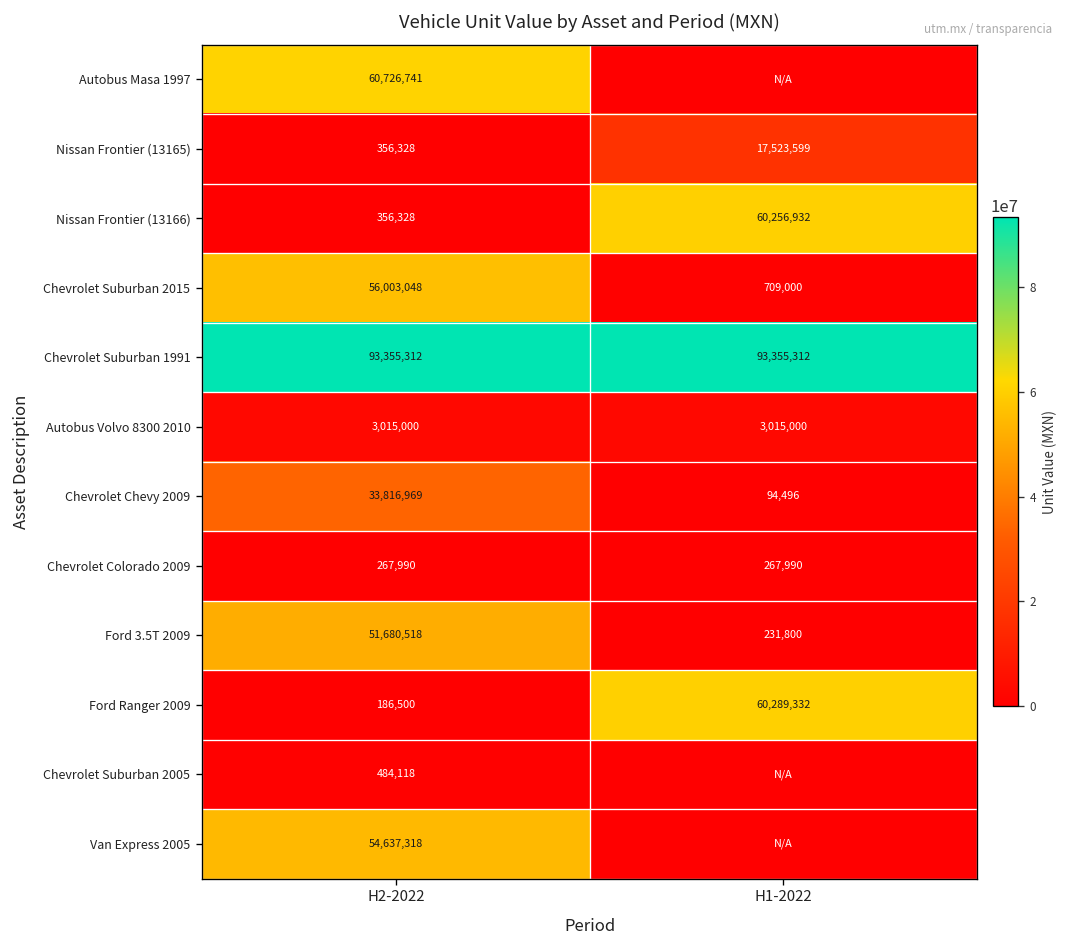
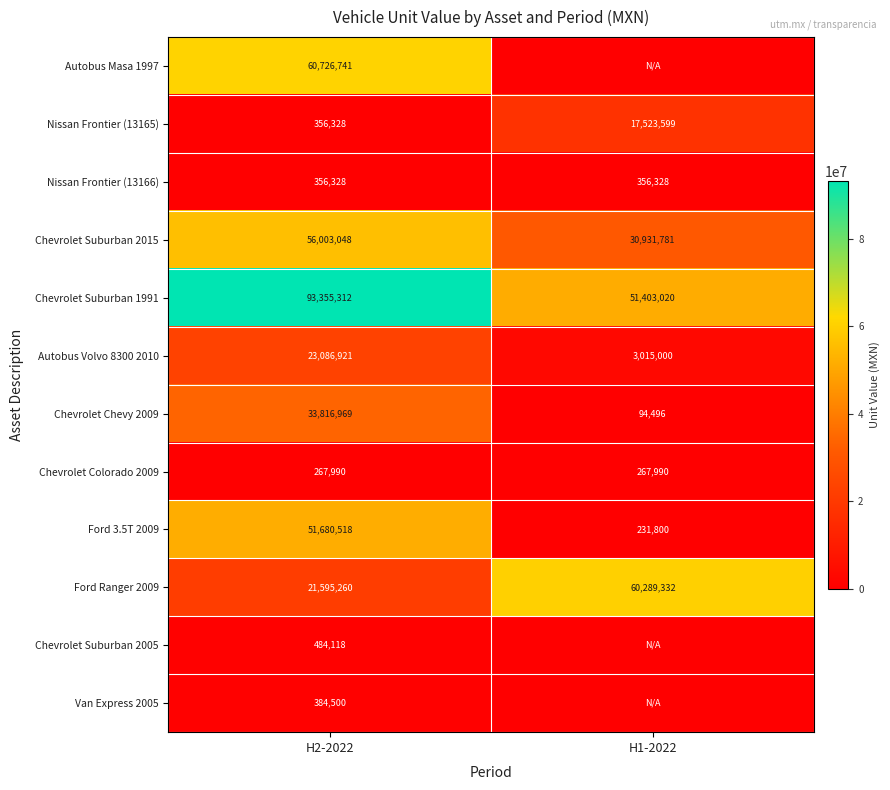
  {
    "Autobus Masa 1997": {
      "H2-2022": "60,726,741"
    },
    "Nissan Frontier (13165)": {
      "H2-2022": "356,328",
      "H1-2022": "17,523,599"
    },
    "Nissan Frontier (13166)": {
      "H2-2022": "356,328",
-     "H1-2022": "60,256,932"
+     "H1-2022": "356,328"
    },
    "Chevrolet Suburban 2015": {
      "H2-2022": "56,003,048",
-     "H1-2022": "709,000"
+     "H1-2022": "30,931,781"
    },
    "Chevrolet Suburban 1991": {
      "H2-2022": "93,355,312",
-     "H1-2022": "93,355,312"
+     "H1-2022": "51,403,020"
    },
    "Autobus Volvo 8300 2010": {
-     "H2-2022": "3,015,000",
+     "H2-2022": "23,086,921",
      "H1-2022": "3,015,000"
    },
    "Chevrolet Chevy 2009": {
      "H2-2022": "33,816,969",
      "H1-2022": "94,496"
    },
    "Chevrolet Colorado 2009": {
      "H2-2022": "267,990",
      "H1-2022": "267,990"
    },
    "Ford 3.5T 2009": {
      "H2-2022": "51,680,518",
      "H1-2022": "231,800"
    },
    "Ford Ranger 2009": {
-     "H2-2022": "186,500",
+     "H2-2022": "21,595,260",
      "H1-2022": "60,289,332"
    },
    "Chevrolet Suburban 2005": {
      "H2-2022": "484,118"
    },
    "Van Express 2005": {
-     "H2-2022": "54,637,318"
+     "H2-2022": "384,500"
    }
  }
